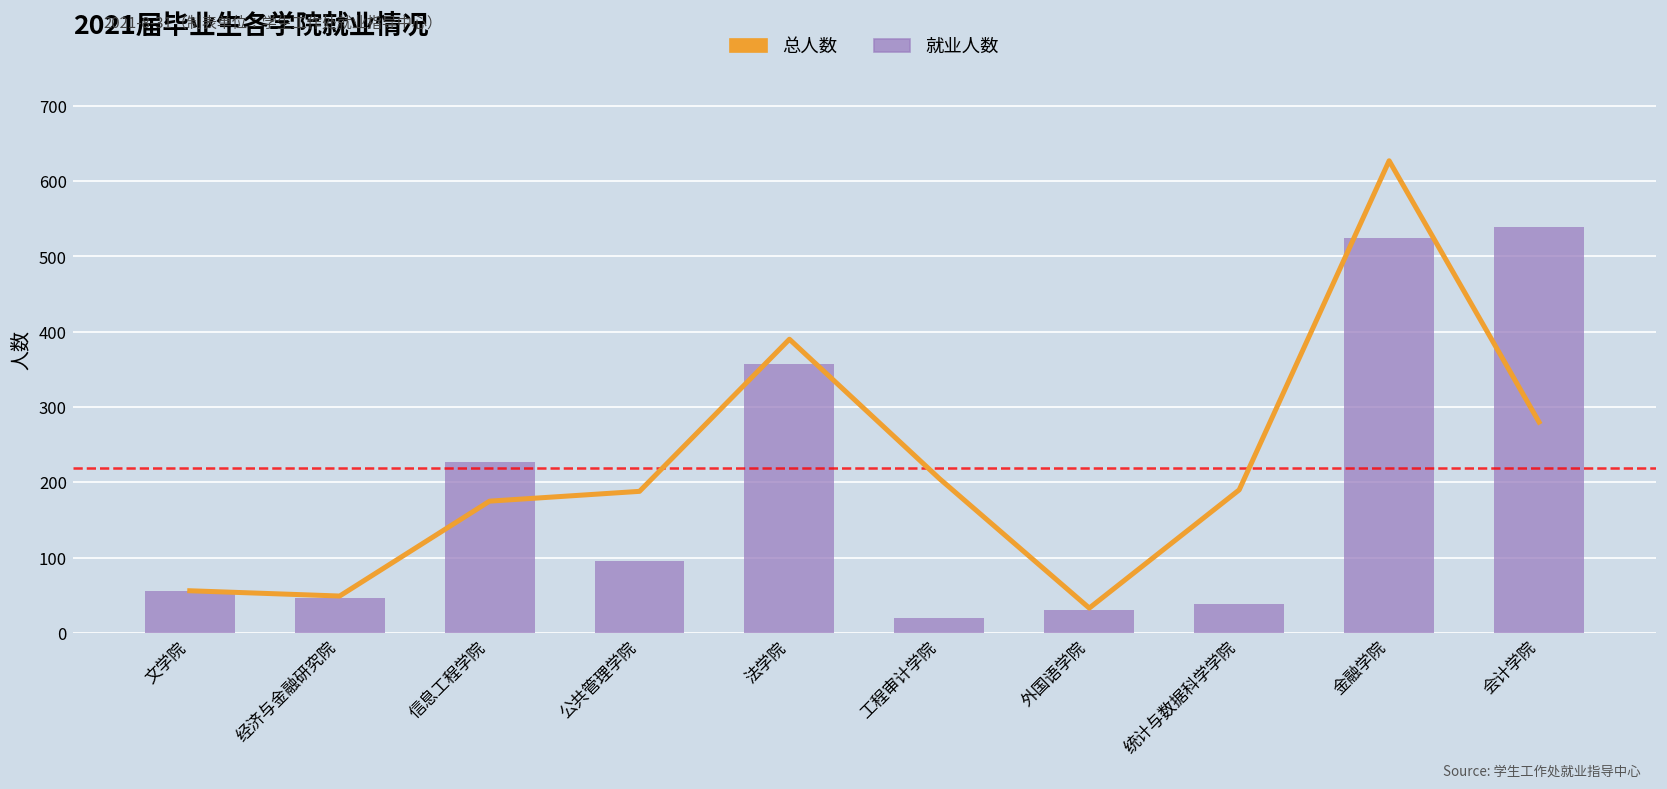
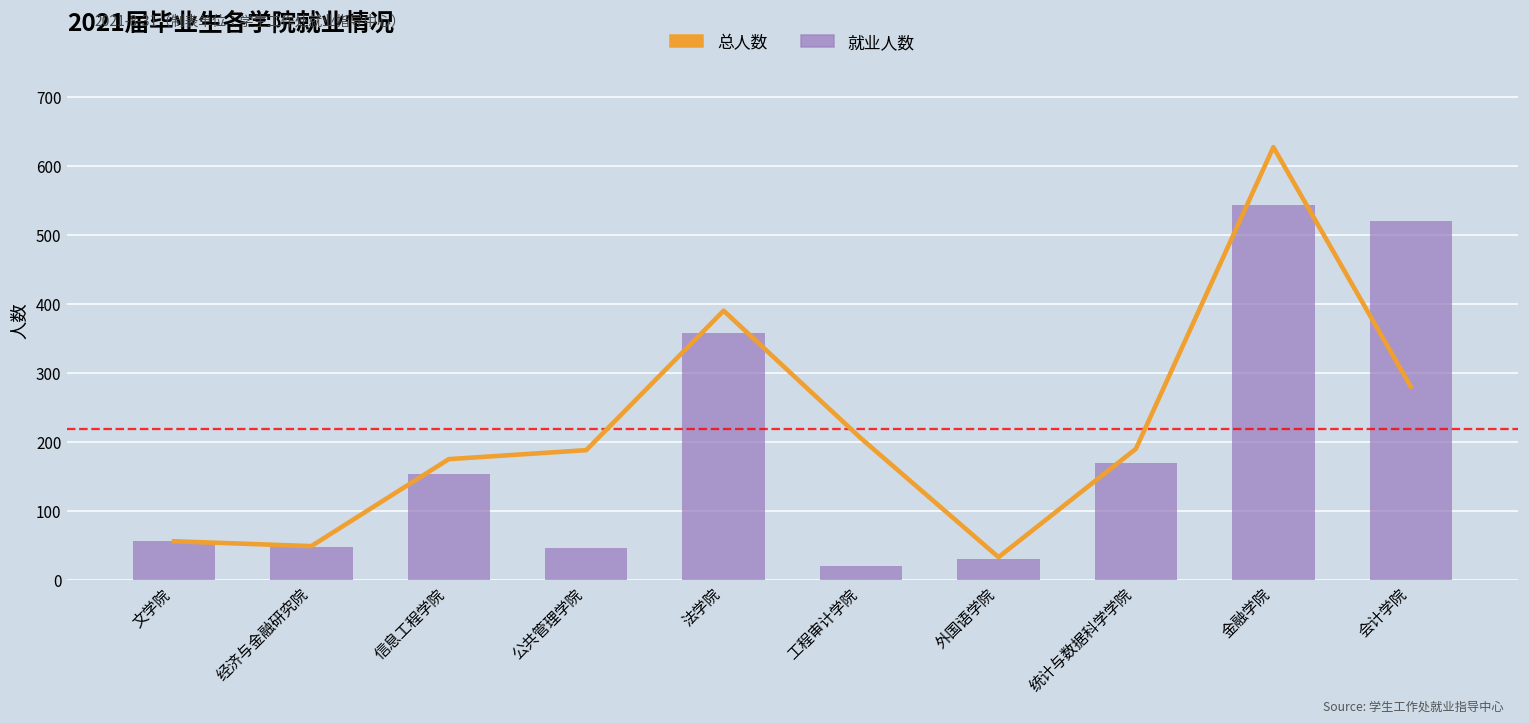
  {
    "总人数": {
      "文学院": 60,
      "经济与金融研究院": 50,
      "信息工程学院": 180,
      "公共管理学院": 190,
      "法学院": 390,
      "工程审计学院": 210,
      "外国语学院": 30,
      "统计与数据科学学院": 190,
      "金融学院": 630,
      "会计学院": 280
    },
    "就业人数": {
      "文学院": 60,
      "经济与金融研究院": 50,
-     "信息工程学院": 230,
-     "公共管理学院": 100,
+     "信息工程学院": 150,
+     "公共管理学院": 50,
      "法学院": 360,
      "工程审计学院": 20,
      "外国语学院": 30,
-     "统计与数据科学学院": 40,
-     "金融学院": 520,
-     "会计学院": 540
+     "统计与数据科学学院": 170,
+     "金融学院": 540,
+     "会计学院": 520
    }
  }
